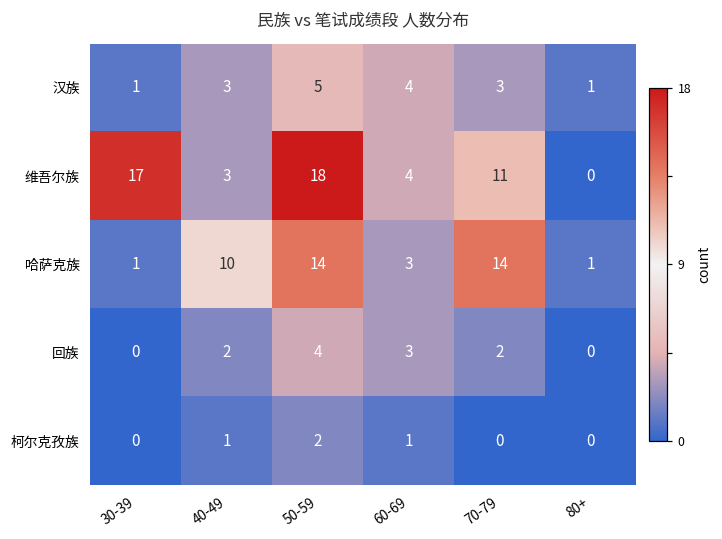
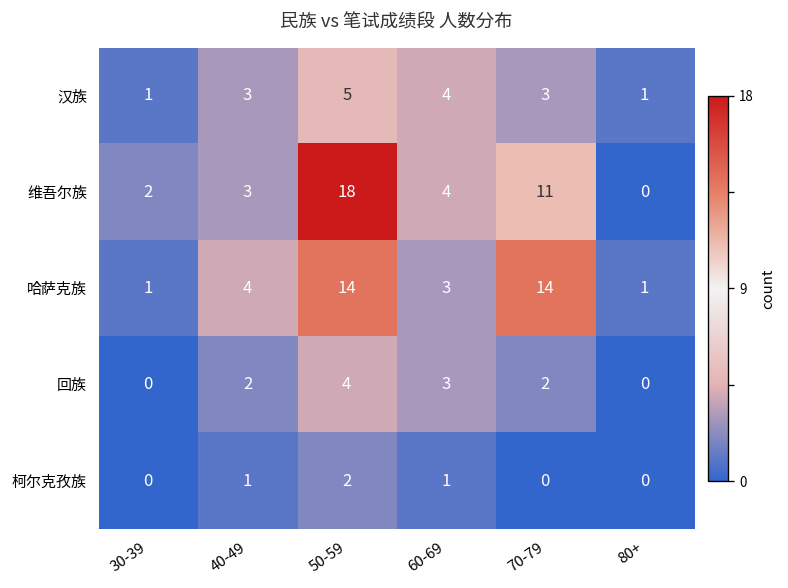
  {
    "汉族": {
      "30-39": 1,
      "40-49": 3,
      "50-59": 5,
      "60-69": 4,
      "70-79": 3,
      "80+": 1
    },
    "维吾尔族": {
-     "30-39": 17,
+     "30-39": 2,
      "40-49": 3,
      "50-59": 18,
      "60-69": 4,
      "70-79": 11,
      "80+": 0
    },
    "哈萨克族": {
      "30-39": 1,
-     "40-49": 10,
+     "40-49": 4,
      "50-59": 14,
      "60-69": 3,
      "70-79": 14,
      "80+": 1
    },
    "回族": {
      "30-39": 0,
      "40-49": 2,
      "50-59": 4,
      "60-69": 3,
      "70-79": 2,
      "80+": 0
    },
    "柯尔克孜族": {
      "30-39": 0,
      "40-49": 1,
      "50-59": 2,
      "60-69": 1,
      "70-79": 0,
      "80+": 0
    }
  }
